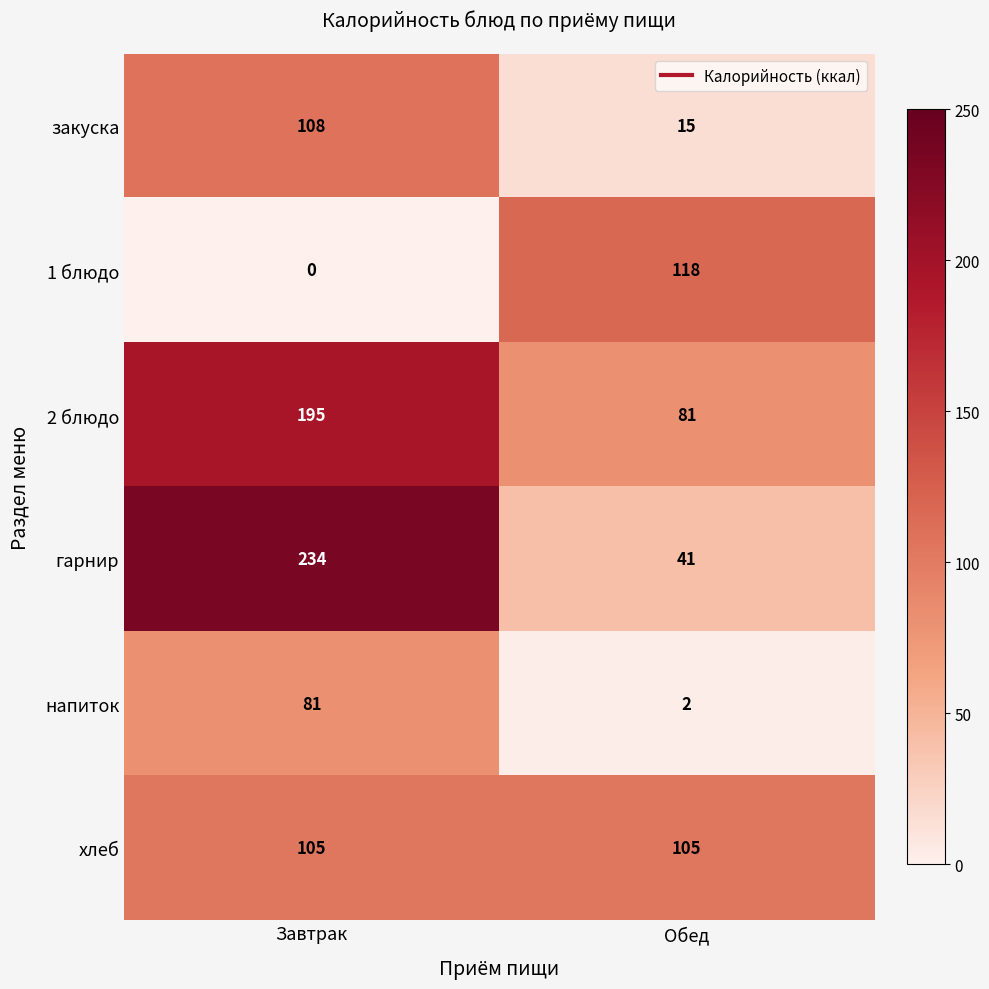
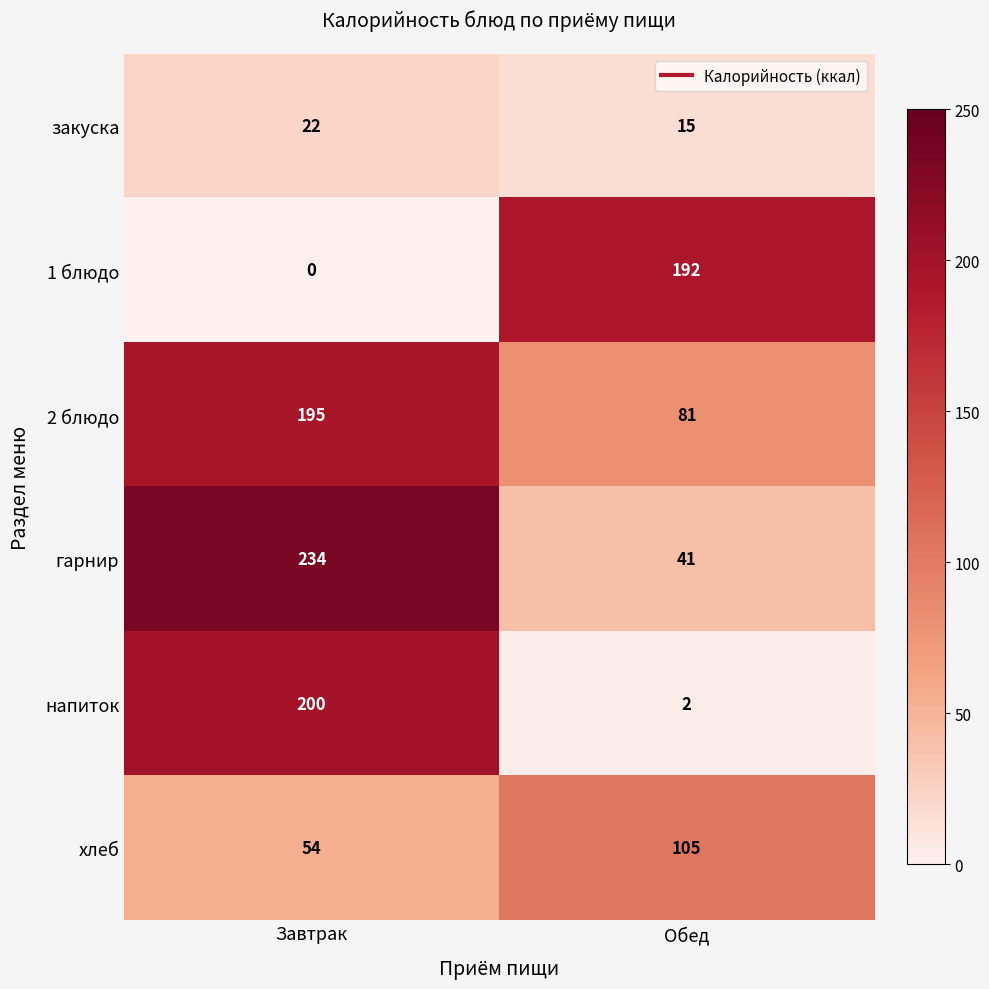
  {
    "закуска": {
-     "Завтрак": 108,
+     "Завтрак": 22,
      "Обед": 15
    },
    "1 блюдо": {
      "Завтрак": 0,
-     "Обед": 118
+     "Обед": 192
    },
    "2 блюдо": {
      "Завтрак": 195,
      "Обед": 81
    },
    "гарнир": {
      "Завтрак": 234,
      "Обед": 41
    },
    "напиток": {
-     "Завтрак": 81,
+     "Завтрак": 200,
      "Обед": 2
    },
    "хлеб": {
-     "Завтрак": 105,
+     "Завтрак": 54,
      "Обед": 105
    }
  }
